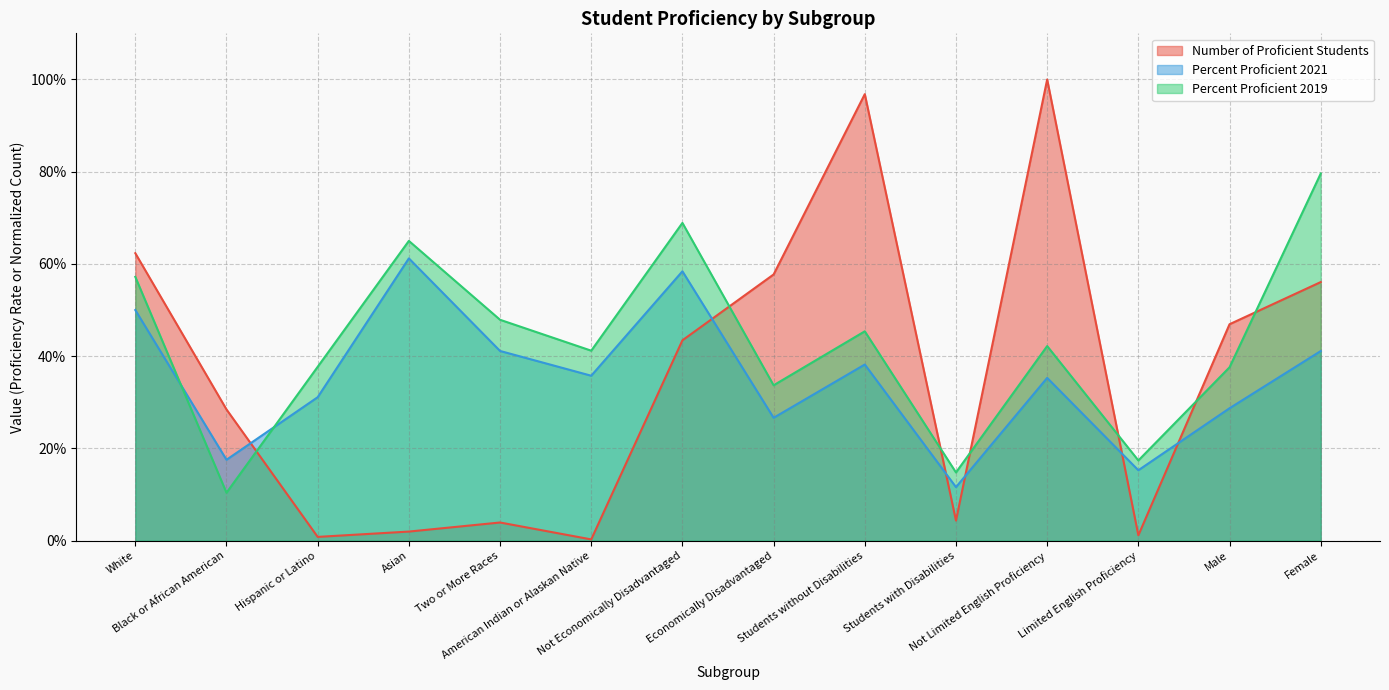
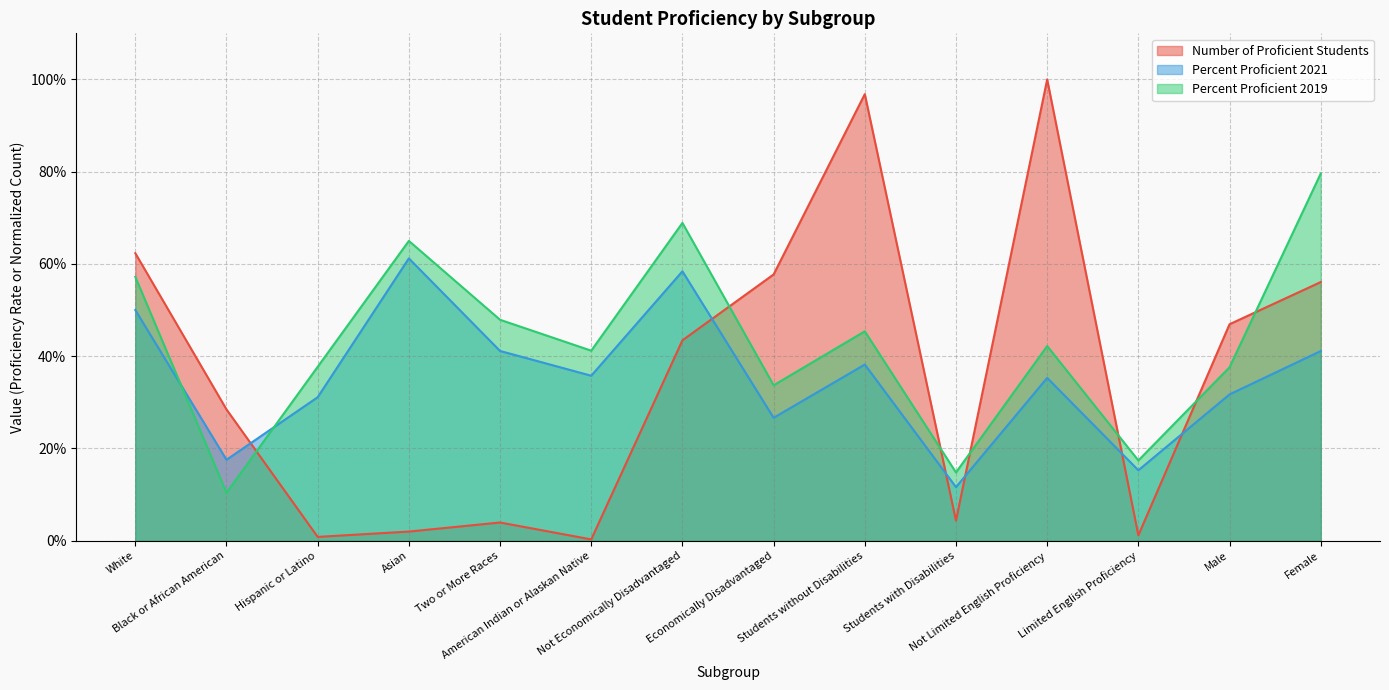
  {
    "Number of Proficient Students": {
      "White": "62%",
      "Black or African American": "28%",
      "Hispanic or Latino": "1%",
      "Asian": "2%",
      "Two or More Races": "4%",
      "American Indian or Alaskan Native": "0%",
      "Not Economically Disadvantaged": "43%",
      "Economically Disadvantaged": "58%",
      "Students without Disabilities": "97%",
      "Students with Disabilities": "4%",
      "Not Limited English Proficiency": "100%",
      "Limited English Proficiency": "1%",
      "Male": "47%",
      "Female": "56%"
    },
    "Percent Proficient 2021": {
      "White": "50%",
      "Black or African American": "18%",
      "Hispanic or Latino": "31%",
      "Asian": "61%",
      "Two or More Races": "41%",
      "American Indian or Alaskan Native": "36%",
      "Not Economically Disadvantaged": "58%",
      "Economically Disadvantaged": "27%",
      "Students without Disabilities": "38%",
      "Students with Disabilities": "12%",
      "Not Limited English Proficiency": "35%",
      "Limited English Proficiency": "15%",
-     "Male": "29%",
+     "Male": "32%",
      "Female": "41%"
    },
    "Percent Proficient 2019": {
      "White": "57%",
      "Black or African American": "10%",
      "Hispanic or Latino": "38%",
      "Asian": "65%",
      "Two or More Races": "48%",
      "American Indian or Alaskan Native": "41%",
      "Not Economically Disadvantaged": "69%",
      "Economically Disadvantaged": "34%",
      "Students without Disabilities": "45%",
      "Students with Disabilities": "15%",
      "Not Limited English Proficiency": "42%",
      "Limited English Proficiency": "17%",
      "Male": "38%",
      "Female": "80%"
    }
  }
